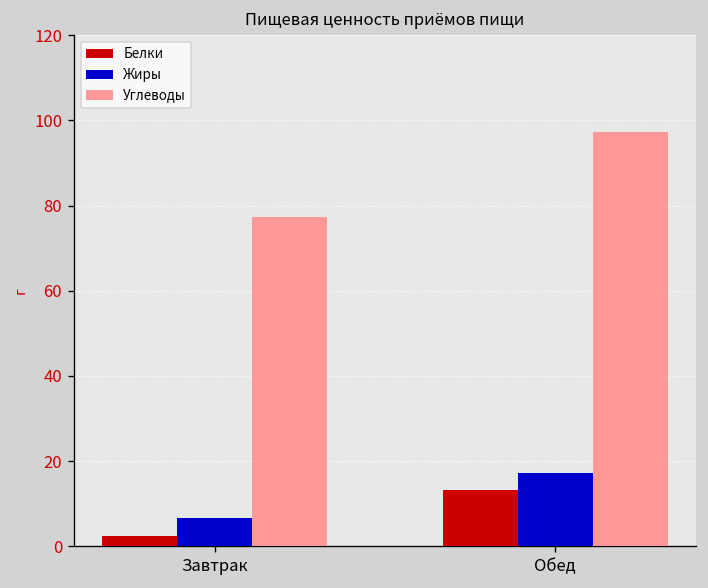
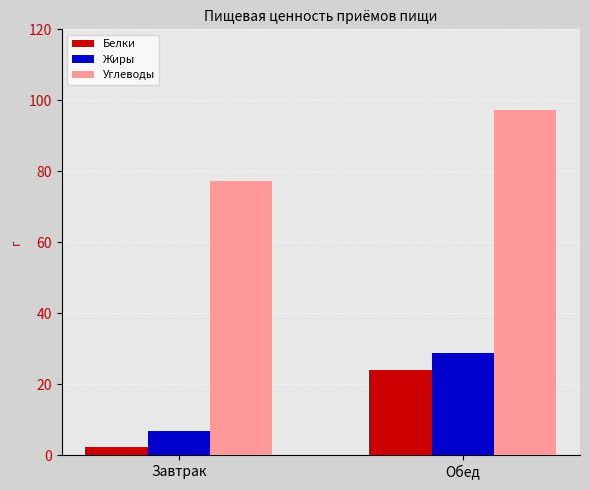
  {
    "Белки": {
      "Завтрак": 2,
-     "Обед": 13
+     "Обед": 24
    },
    "Жиры": {
      "Завтрак": 7,
-     "Обед": 17
+     "Обед": 29
    },
    "Углеводы": {
      "Завтрак": 77,
      "Обед": 97
    }
  }
